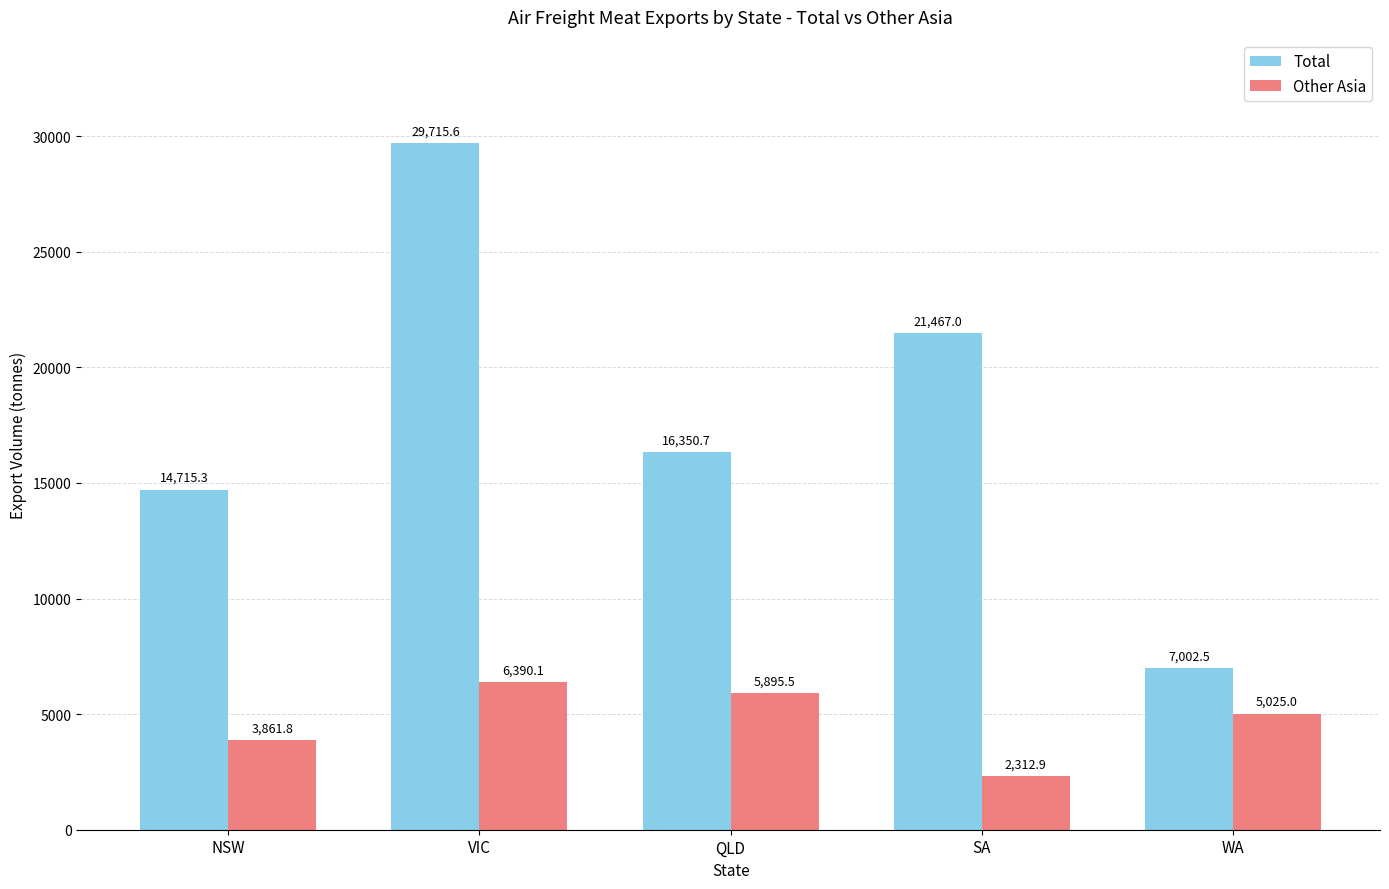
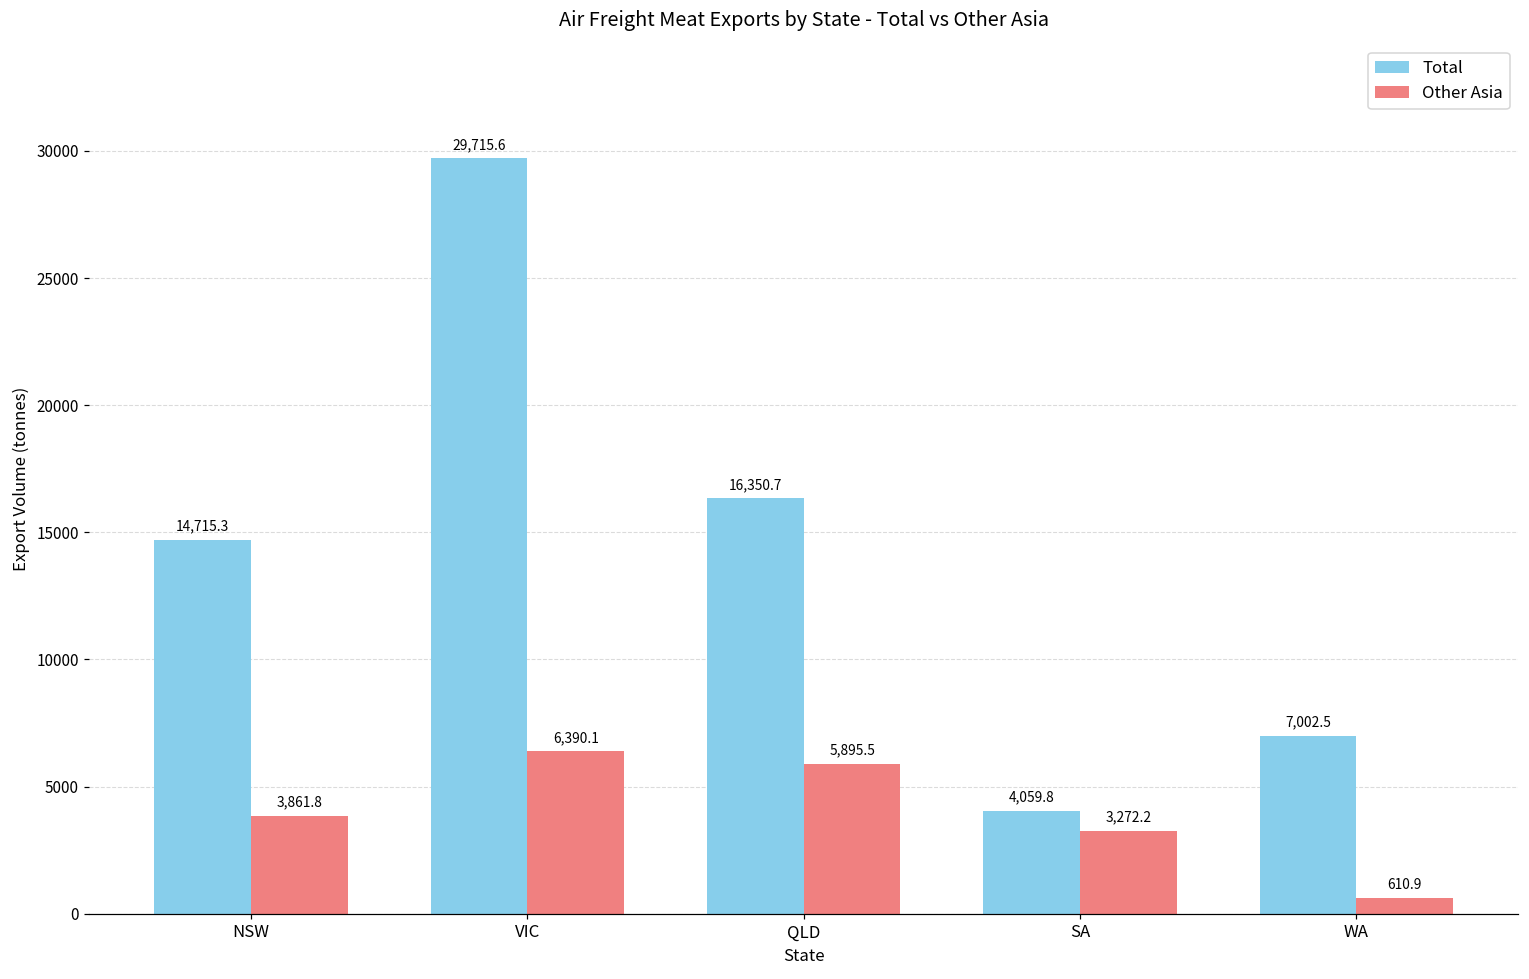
  {
    "Total": {
      "NSW": "14,715.3",
      "VIC": "29,715.6",
      "QLD": "16,350.7",
-     "SA": "21,467.0",
+     "SA": "4,059.8",
      "WA": "7,002.5"
    },
    "Other Asia": {
      "NSW": "3,861.8",
      "VIC": "6,390.1",
      "QLD": "5,895.5",
-     "SA": "2,312.9",
-     "WA": "5,025.0"
+     "SA": "3,272.2",
+     "WA": "610.9"
    }
  }
